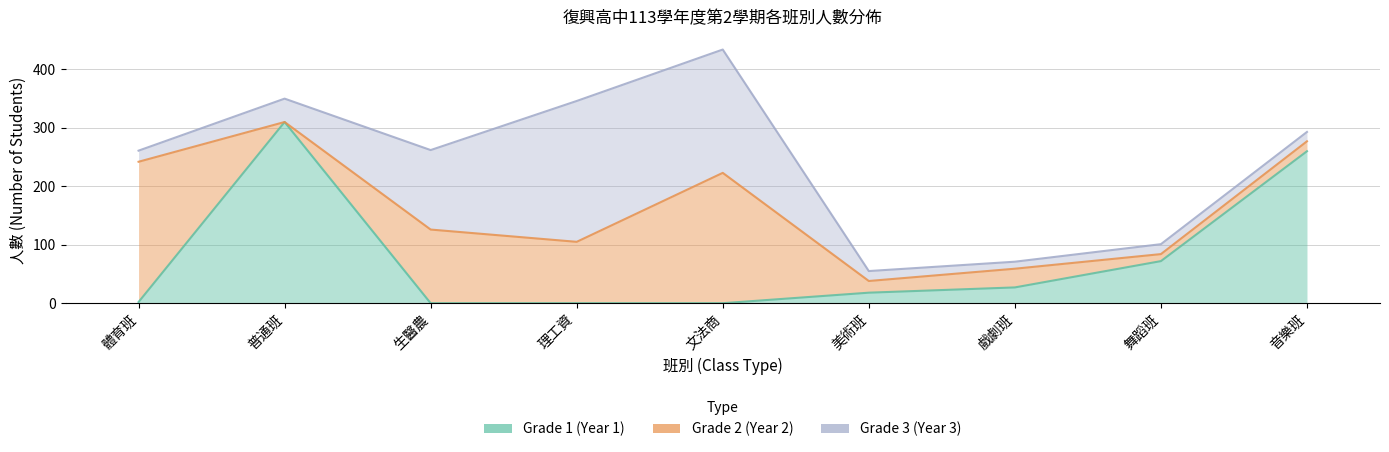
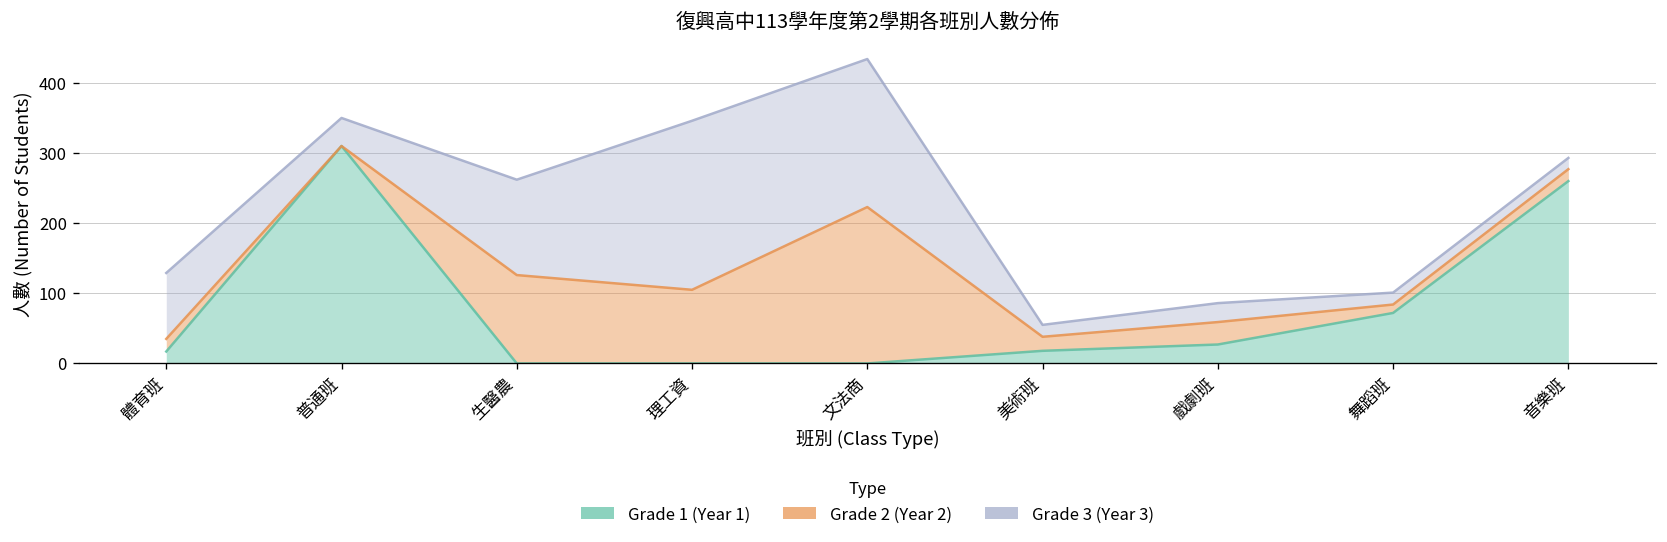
  {
    "Grade 1 (Year 1)": {
-     "體育班": 0,
+     "體育班": 20,
      "生醫農": 0,
      "理工資": 0,
      "文法商": 0,
      "美術班": 20,
      "戲劇班": 30,
      "舞蹈班": 70,
      "音樂班": 260
    },
    "Grade 2 (Year 2)": {
-     "體育班": 240,
+     "體育班": 20,
      "生醫農": 130,
      "理工資": 110,
      "文法商": 220,
      "美術班": 20,
      "戲劇班": 30,
      "舞蹈班": 10,
      "音樂班": 20
    },
    "Grade 3 (Year 3)": {
-     "體育班": 20,
+     "體育班": 90,
      "普通班": 40,
      "生醫農": 140,
      "理工資": 240,
      "文法商": 210,
      "美術班": 20,
-     "戲劇班": 10,
+     "戲劇班": 30,
      "舞蹈班": 20,
      "音樂班": 20
    }
  }
